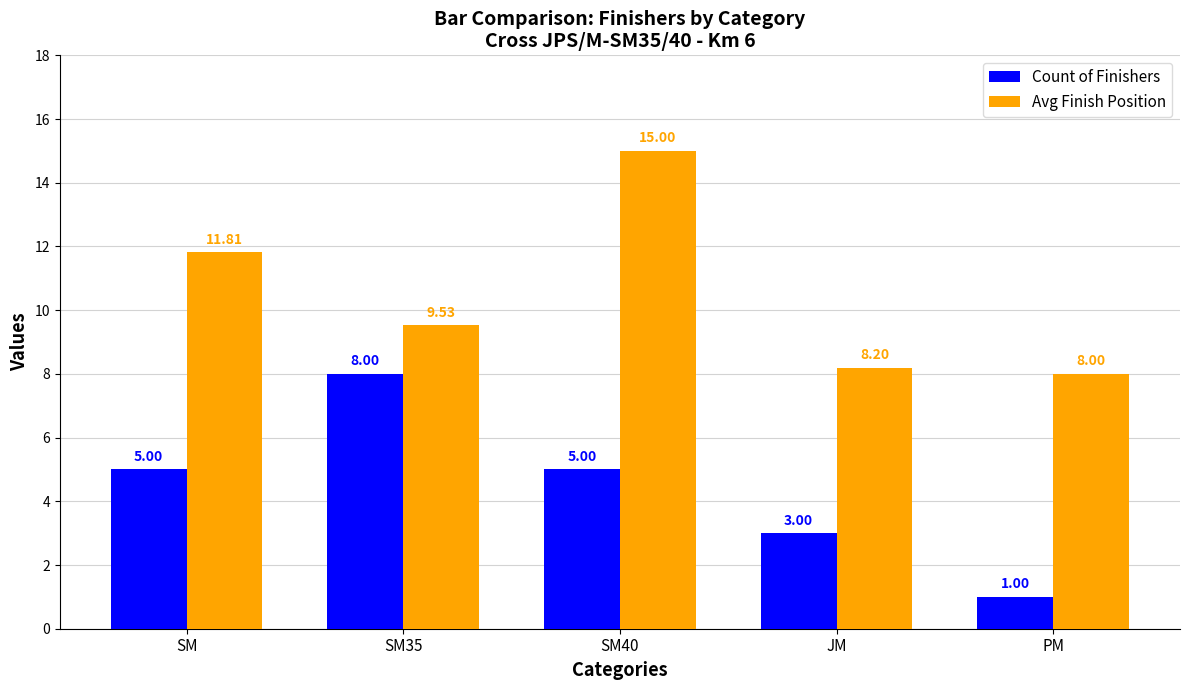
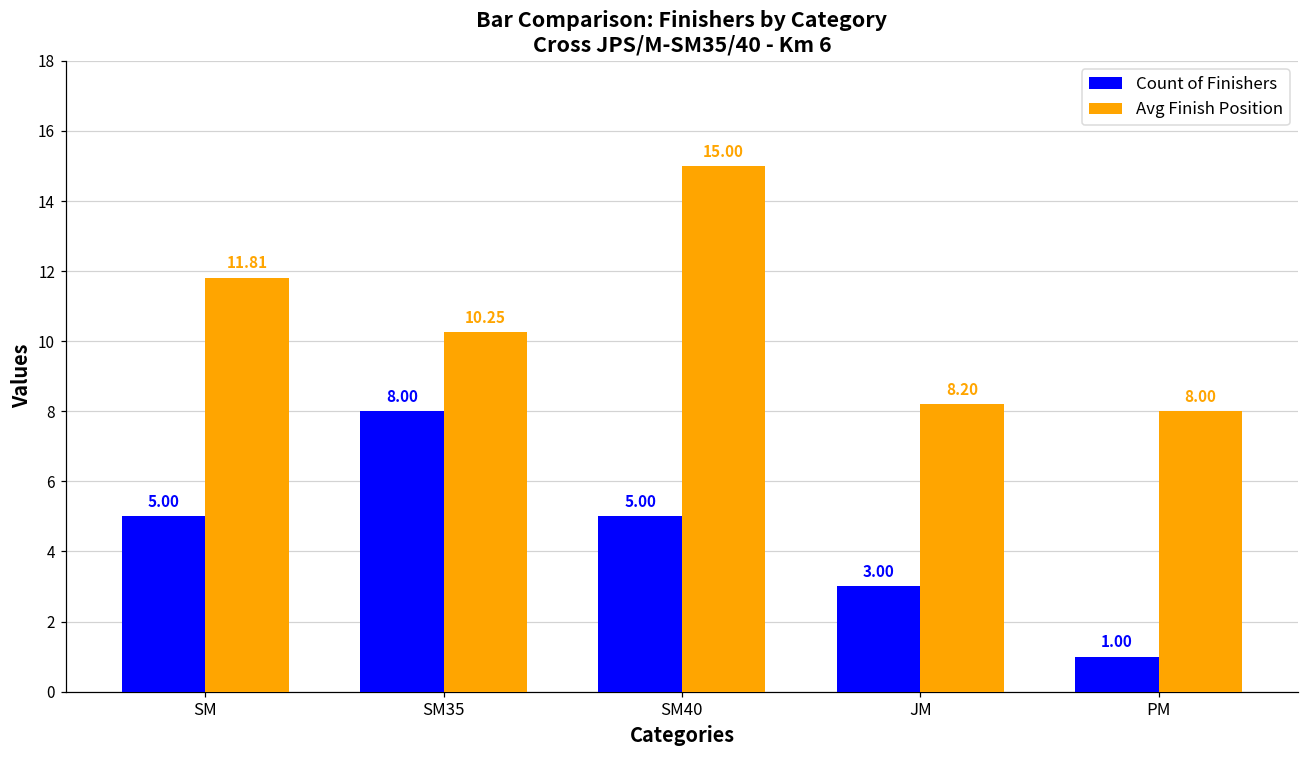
  {
    "Count of Finishers": {
      "SM": 5.00,
      "SM35": 8.00,
      "SM40": 5.00,
      "JM": 3.00,
      "PM": 1.00
    },
    "Avg Finish Position": {
      "SM": 11.81,
-     "SM35": 9.53,
+     "SM35": 10.25,
      "SM40": 15.00,
      "JM": 8.20,
      "PM": 8.00
    }
  }
